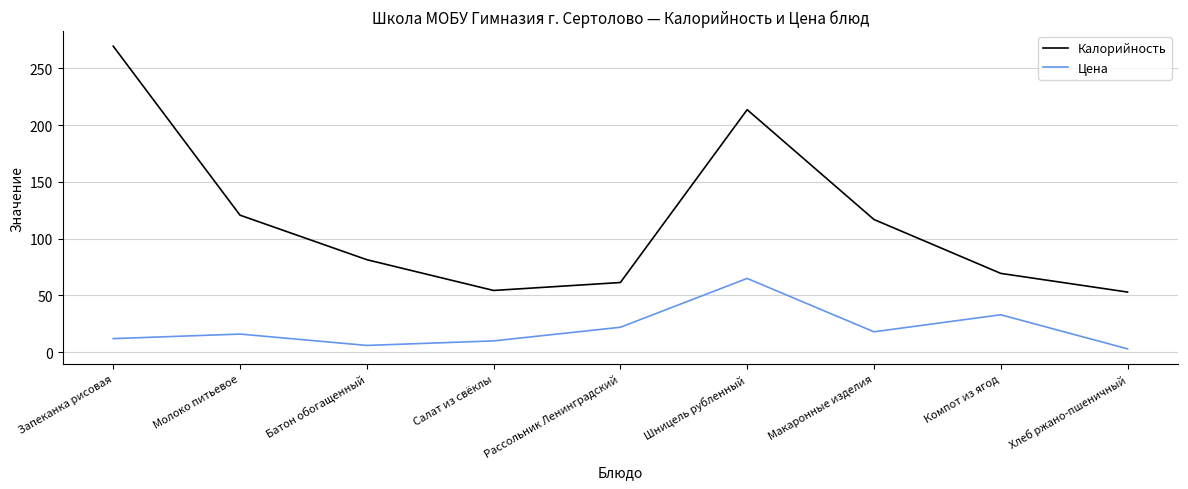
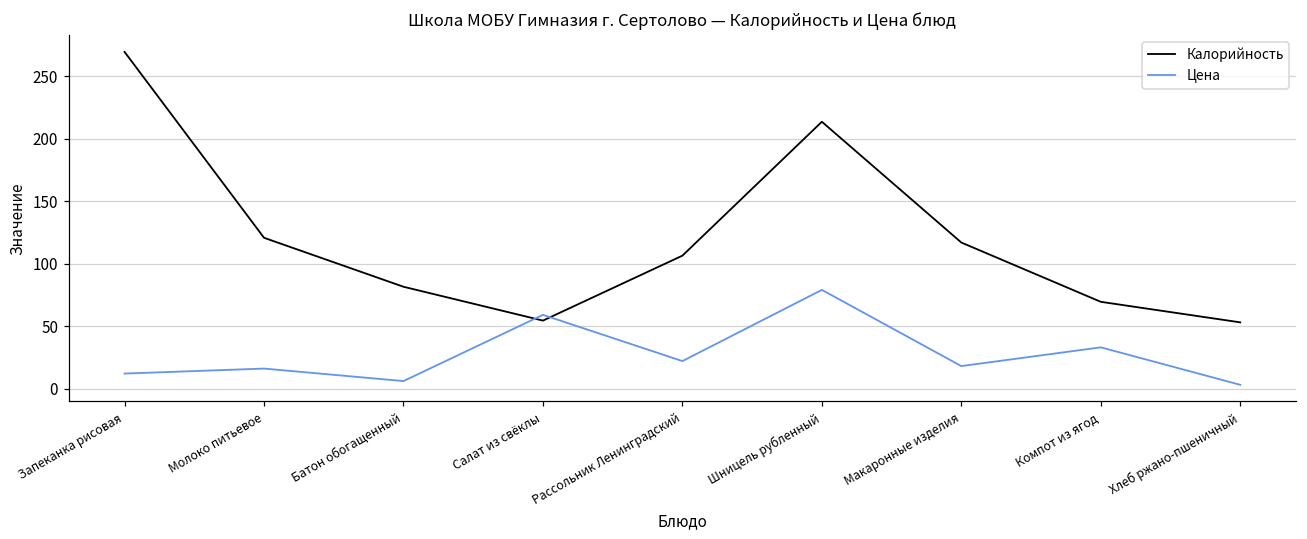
  {
    "Калорийность": {
      "Запеканка рисовая": 270,
      "Молоко питьевое": 121,
      "Батон обогащенный": 82,
      "Салат из свёклы": 54,
-     "Рассольник Ленинградский": 61,
+     "Рассольник Ленинградский": 106,
      "Шницель рубленный": 214,
      "Макаронные изделия": 117,
      "Компот из ягод": 69,
      "Хлеб ржано-пшеничный": 53
    },
    "Цена": {
      "Запеканка рисовая": 12,
      "Молоко питьевое": 16,
      "Батон обогащенный": 6,
-     "Салат из свёклы": 10,
+     "Салат из свёклы": 59,
      "Рассольник Ленинградский": 22,
-     "Шницель рубленный": 65,
+     "Шницель рубленный": 79,
      "Макаронные изделия": 18,
      "Компот из ягод": 33,
      "Хлеб ржано-пшеничный": 3
    }
  }
